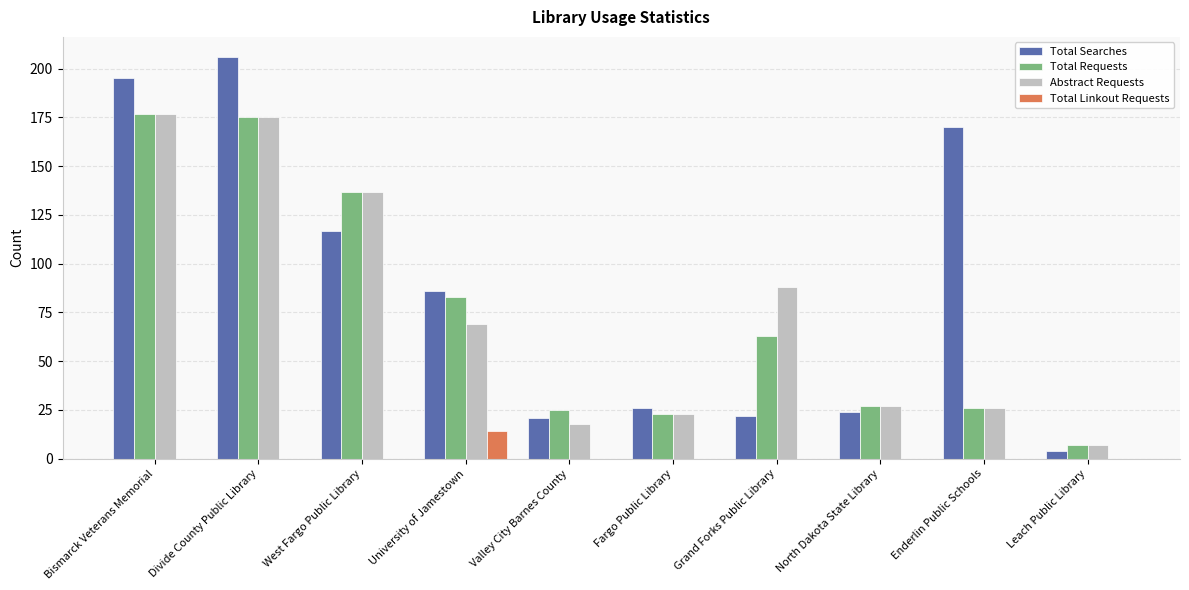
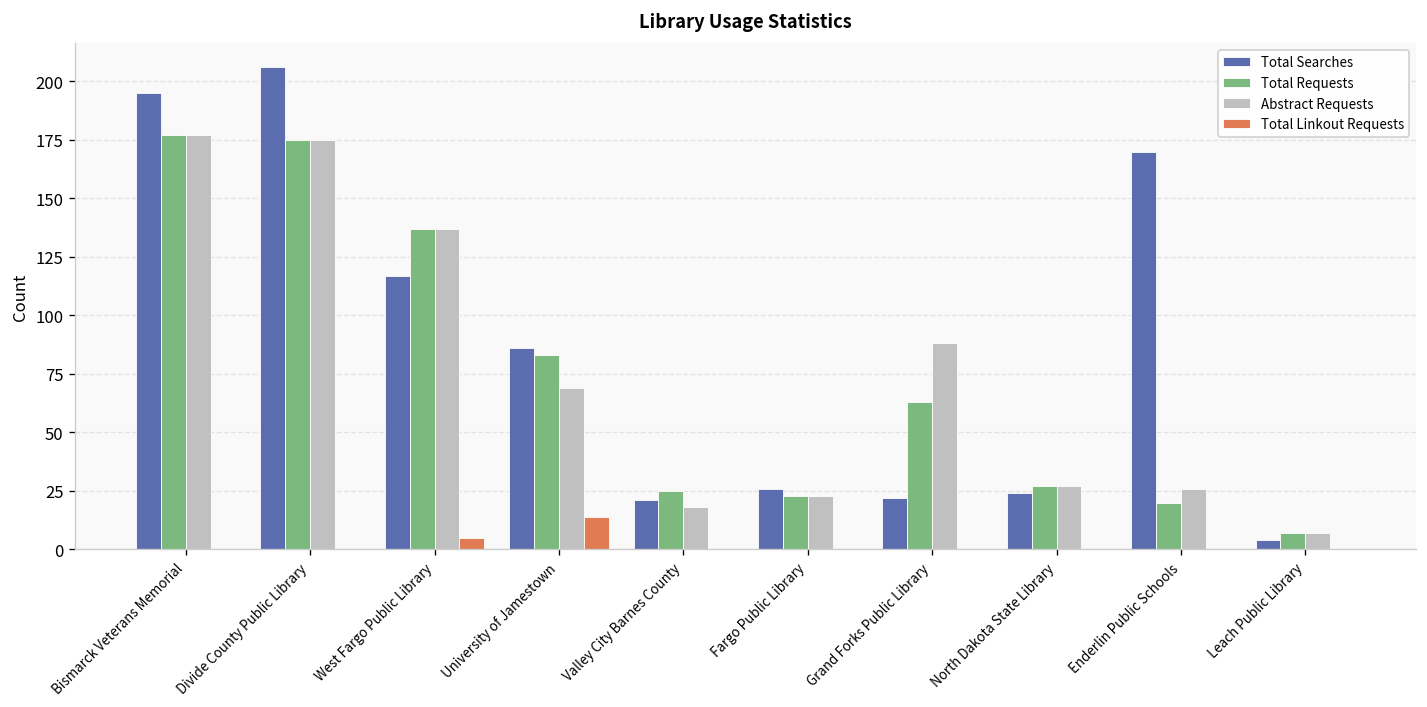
  {
    "Total Searches": {
      "Bismarck Veterans Memorial": 195,
      "Divide County Public Library": 206,
      "West Fargo Public Library": 117,
      "University of Jamestown": 86,
      "Valley City Barnes County": 21,
      "Fargo Public Library": 26,
      "Grand Forks Public Library": 22,
      "North Dakota State Library": 24,
      "Enderlin Public Schools": 170,
      "Leach Public Library": 4
    },
    "Total Requests": {
      "Bismarck Veterans Memorial": 177,
      "Divide County Public Library": 175,
      "West Fargo Public Library": 137,
      "University of Jamestown": 83,
      "Valley City Barnes County": 25,
      "Fargo Public Library": 23,
      "Grand Forks Public Library": 63,
      "North Dakota State Library": 27,
-     "Enderlin Public Schools": 26,
+     "Enderlin Public Schools": 20,
      "Leach Public Library": 7
    },
    "Abstract Requests": {
      "Bismarck Veterans Memorial": 177,
      "Divide County Public Library": 175,
      "West Fargo Public Library": 137,
      "University of Jamestown": 69,
      "Valley City Barnes County": 18,
      "Fargo Public Library": 23,
      "Grand Forks Public Library": 88,
      "North Dakota State Library": 27,
      "Enderlin Public Schools": 26,
      "Leach Public Library": 7
    },
    "Total Linkout Requests": {
      "Bismarck Veterans Memorial": 0,
      "Divide County Public Library": 0,
-     "West Fargo Public Library": 0,
+     "West Fargo Public Library": 5,
      "University of Jamestown": 14,
      "Valley City Barnes County": 0,
      "Fargo Public Library": 0,
      "Grand Forks Public Library": 0,
      "North Dakota State Library": 0,
      "Enderlin Public Schools": 0,
      "Leach Public Library": 0
    }
  }
